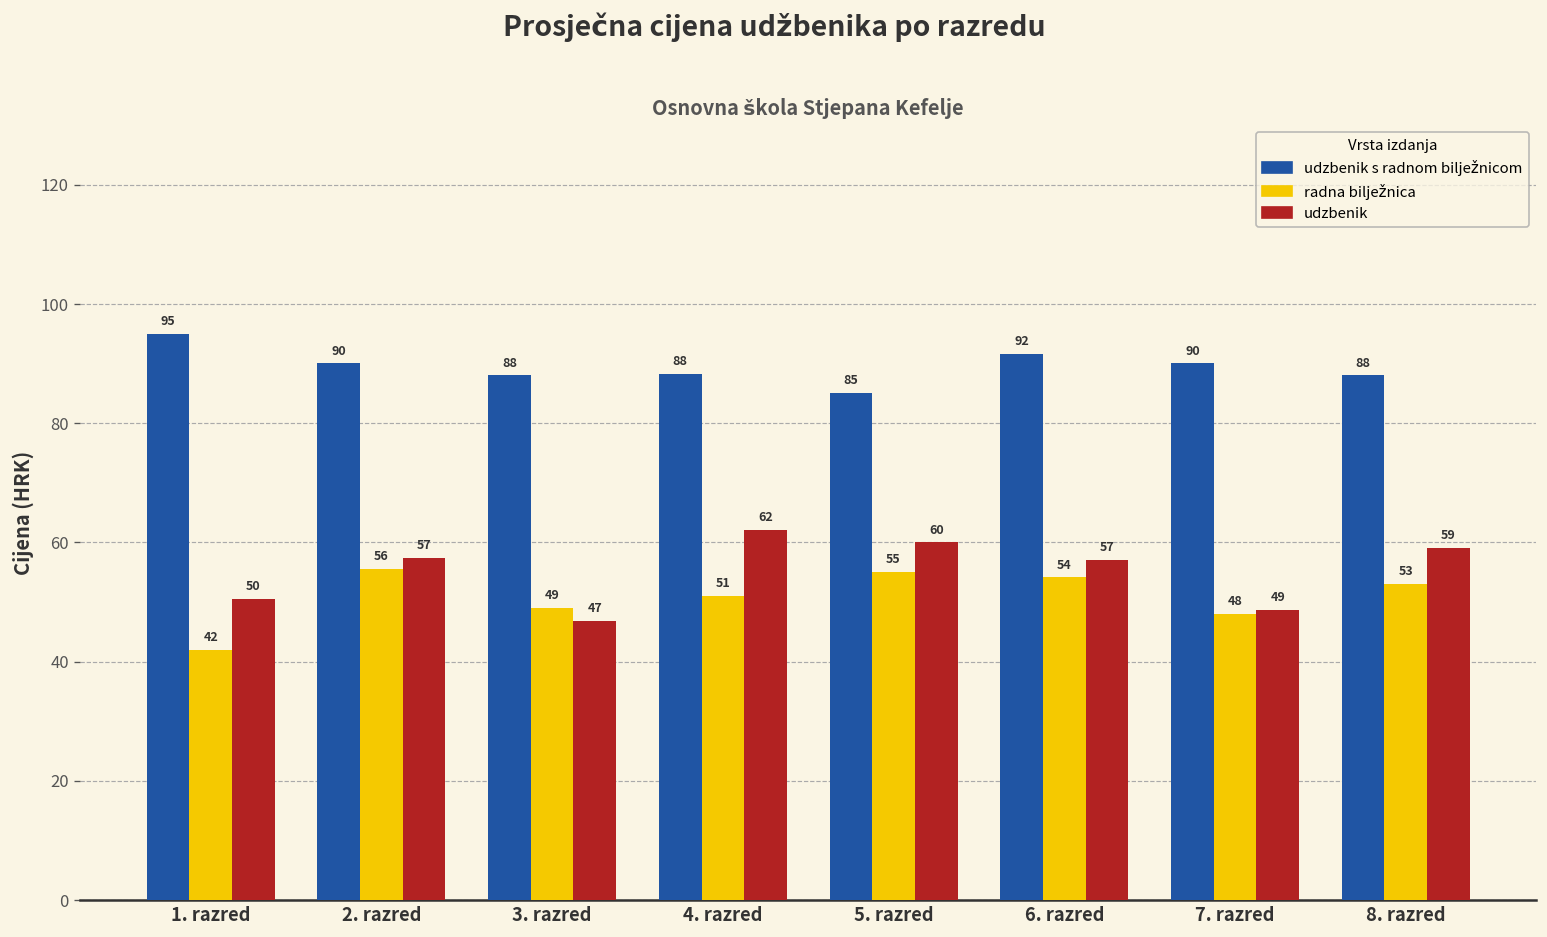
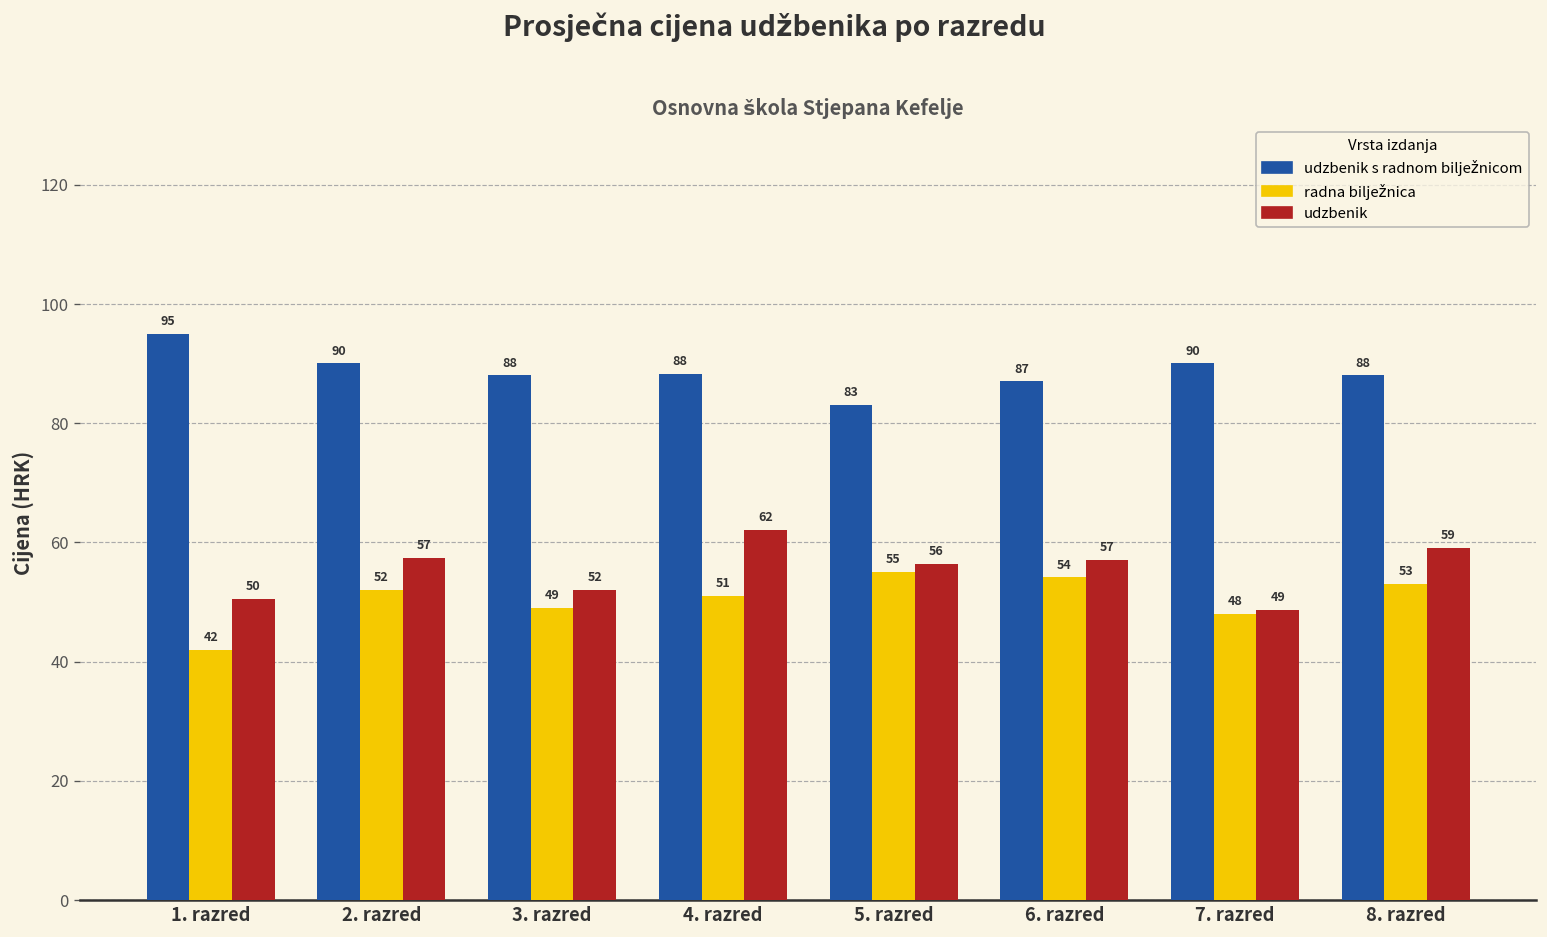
  {
    "udzbenik s radnom bilježnicom": {
      "1. razred": 95,
      "2. razred": 90,
      "3. razred": 88,
      "4. razred": 88,
-     "5. razred": 85,
-     "6. razred": 92,
+     "5. razred": 83,
+     "6. razred": 87,
      "7. razred": 90,
      "8. razred": 88
    },
    "radna bilježnica": {
      "1. razred": 42,
-     "2. razred": 56,
+     "2. razred": 52,
      "3. razred": 49,
      "4. razred": 51,
      "5. razred": 55,
      "6. razred": 54,
      "7. razred": 48,
      "8. razred": 53
    },
    "udzbenik": {
      "1. razred": 50,
      "2. razred": 57,
-     "3. razred": 47,
+     "3. razred": 52,
      "4. razred": 62,
-     "5. razred": 60,
+     "5. razred": 56,
      "6. razred": 57,
      "7. razred": 49,
      "8. razred": 59
    }
  }
